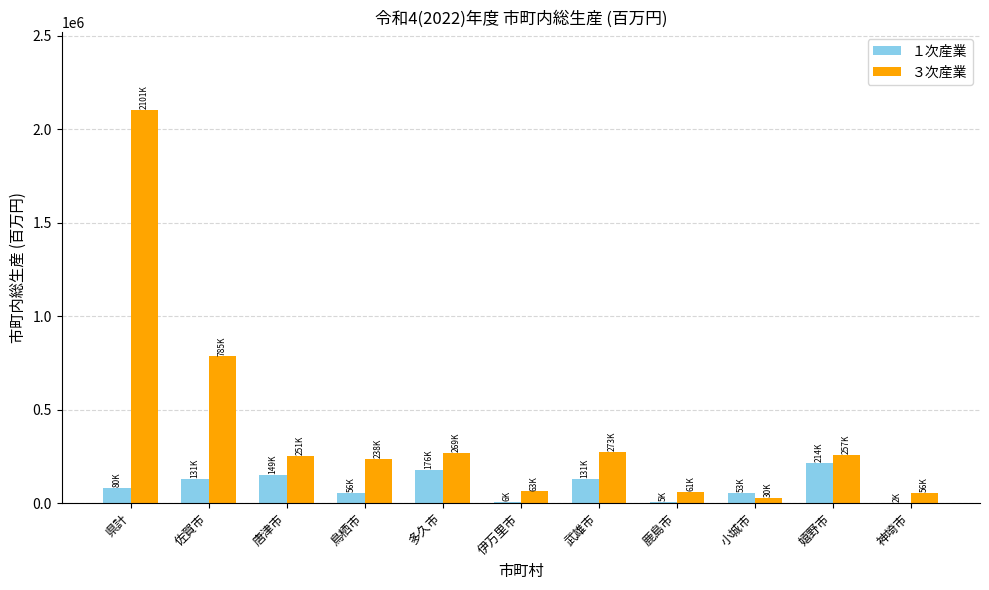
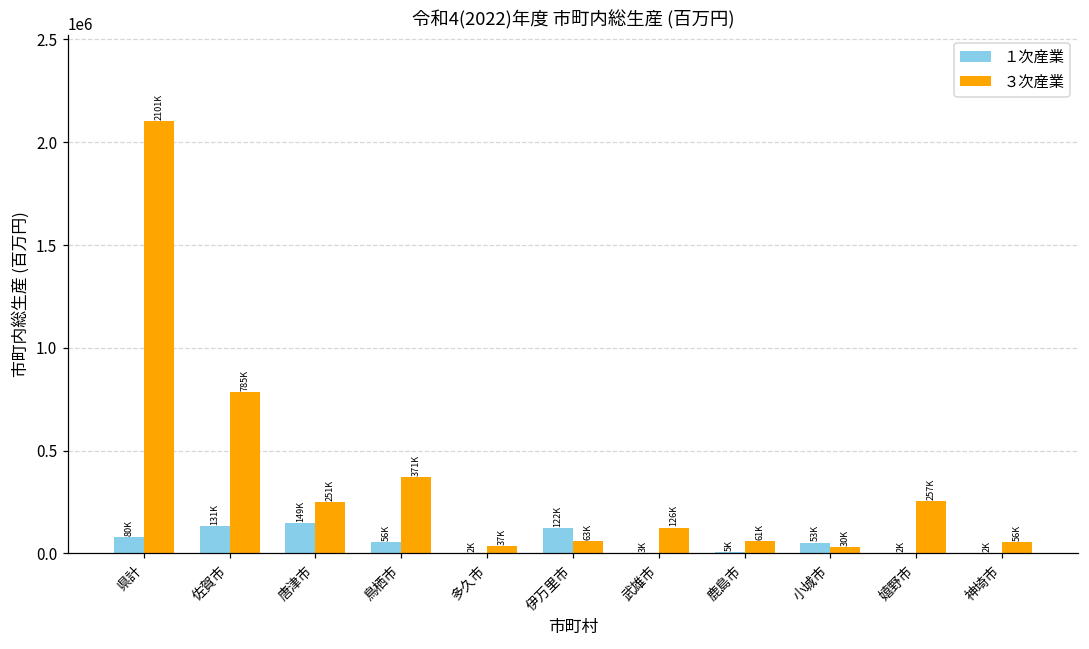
  {
    "１次産業": {
      "県計": "80K",
      "佐賀市": "131K",
      "唐津市": "149K",
      "鳥栖市": "56K",
-     "多久市": "176K",
-     "伊万里市": "6K",
-     "武雄市": "131K",
+     "多久市": "2K",
+     "伊万里市": "122K",
+     "武雄市": "3K",
      "鹿島市": "5K",
      "小城市": "53K",
-     "嬉野市": "214K",
+     "嬉野市": "2K",
      "神埼市": "2K"
    },
    "３次産業": {
      "県計": "2101K",
      "佐賀市": "785K",
      "唐津市": "251K",
-     "鳥栖市": "238K",
-     "多久市": "269K",
+     "鳥栖市": "371K",
+     "多久市": "37K",
      "伊万里市": "63K",
-     "武雄市": "273K",
+     "武雄市": "126K",
      "鹿島市": "61K",
      "小城市": "30K",
      "嬉野市": "257K",
      "神埼市": "56K"
    }
  }
